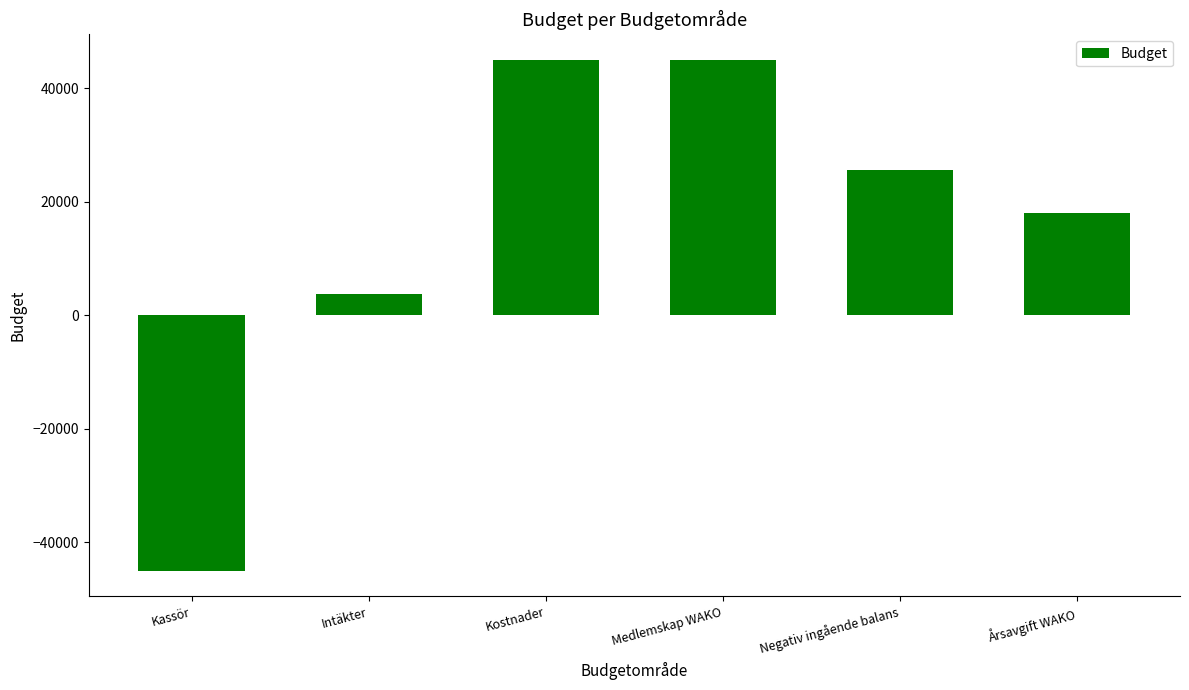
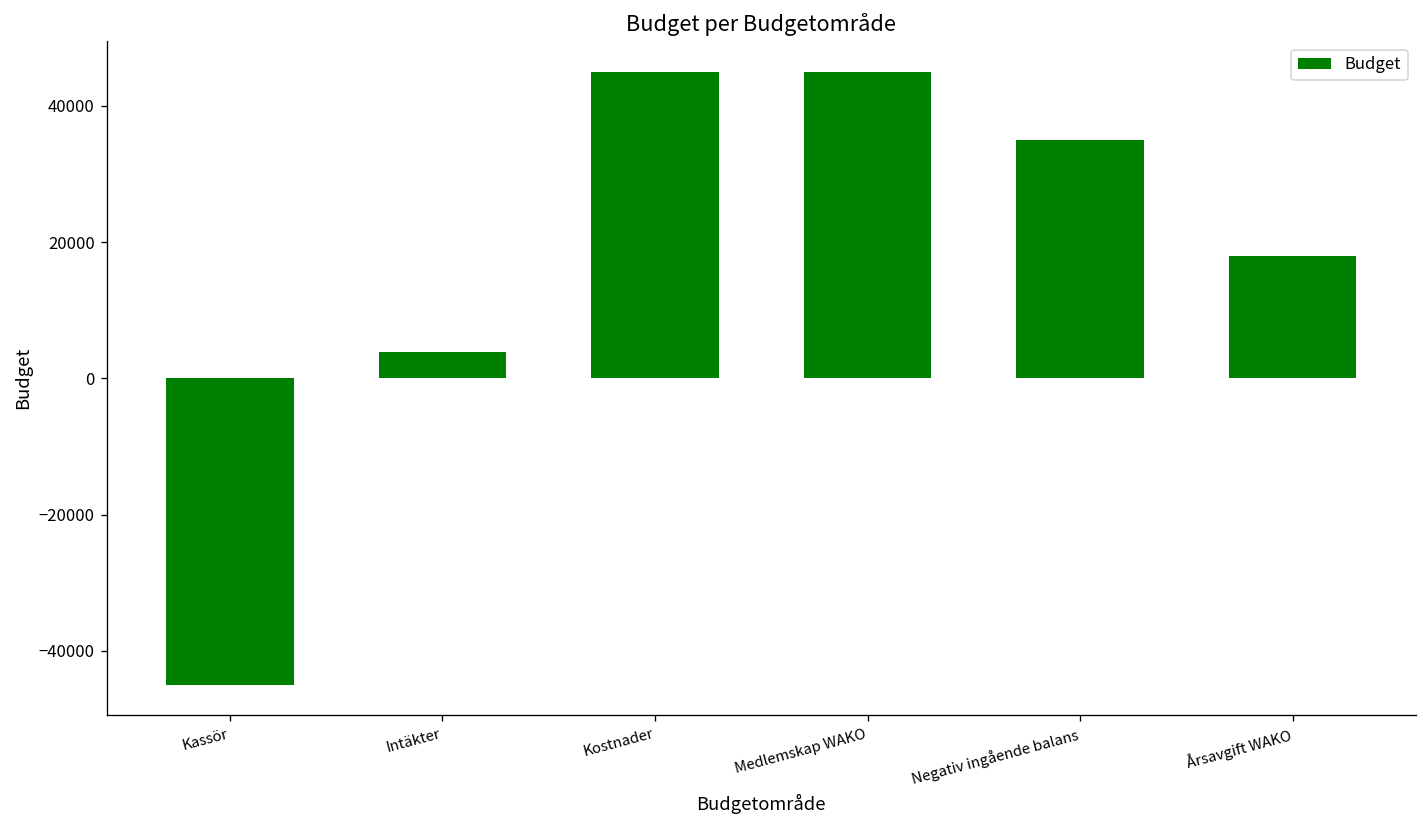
  {
    "Kassör": -45000,
    "Intäkter": 4000,
    "Kostnader": 45000,
    "Medlemskap WAKO": 45000,
-   "Negativ ingående balans": 26000,
+   "Negativ ingående balans": 35000,
    "Årsavgift WAKO": 18000
  }
